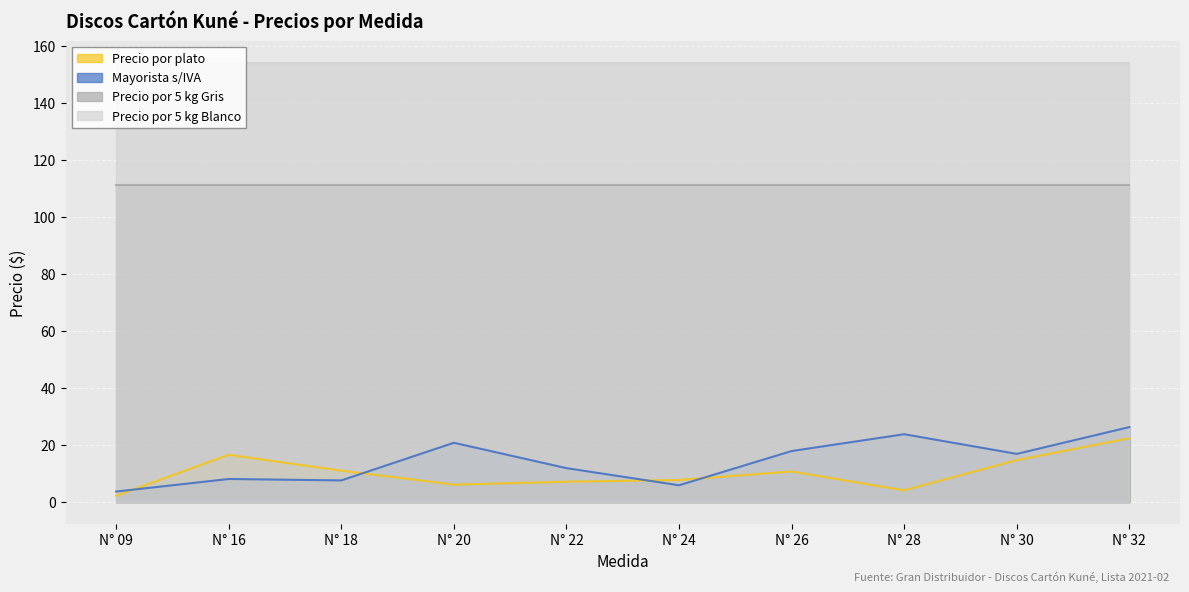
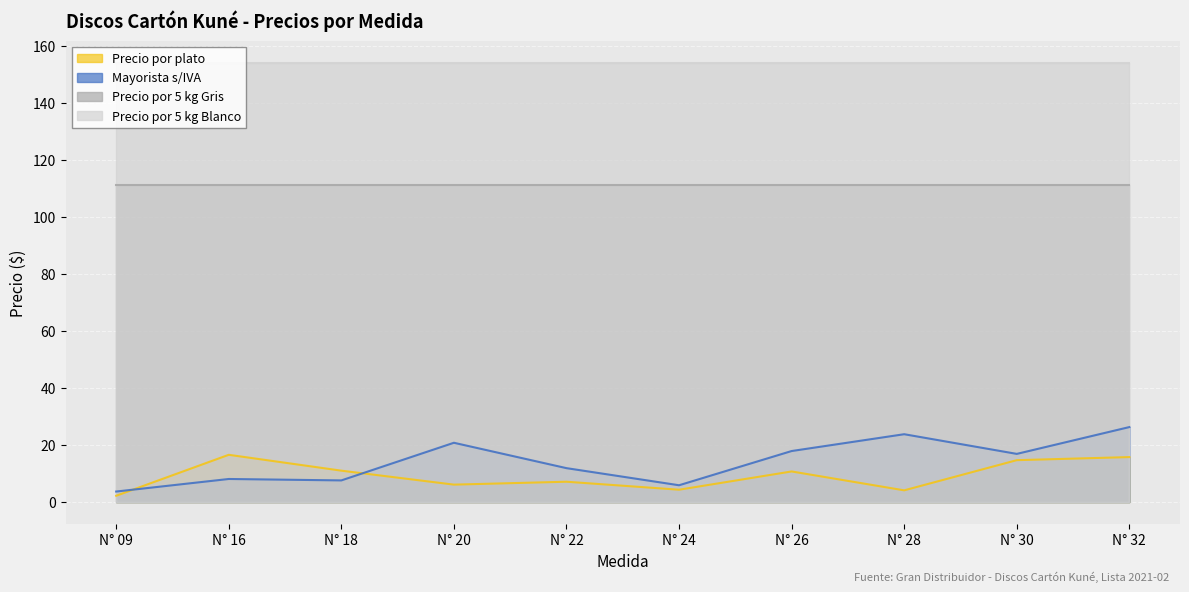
  {
    "Precio por plato": {
      "N° 09": 2,
      "N° 16": 17,
      "N° 18": 11,
      "N° 20": 6,
      "N° 22": 7,
-     "N° 24": 8,
+     "N° 24": 4,
      "N° 26": 11,
      "N° 28": 4,
      "N° 30": 15,
-     "N° 32": 22
+     "N° 32": 16
    },
    "Mayorista s/IVA": {
      "N° 09": 4,
      "N° 16": 8,
      "N° 18": 8,
      "N° 20": 21,
      "N° 22": 12,
      "N° 24": 6,
      "N° 26": 18,
      "N° 28": 24,
      "N° 30": 17,
      "N° 32": 26
    },
    "Precio por 5 kg Gris": {
      "N° 09": 111,
      "N° 16": 111,
      "N° 18": 111,
      "N° 20": 111,
      "N° 22": 111,
      "N° 24": 111,
      "N° 26": 111,
      "N° 28": 111,
      "N° 30": 111,
      "N° 32": 111
    },
    "Precio por 5 kg Blanco": {
      "N° 18": 154,
      "N° 20": 154,
      "N° 22": 154,
      "N° 24": 154,
      "N° 26": 154,
      "N° 28": 154,
      "N° 30": 154,
      "N° 32": 154
    }
  }
